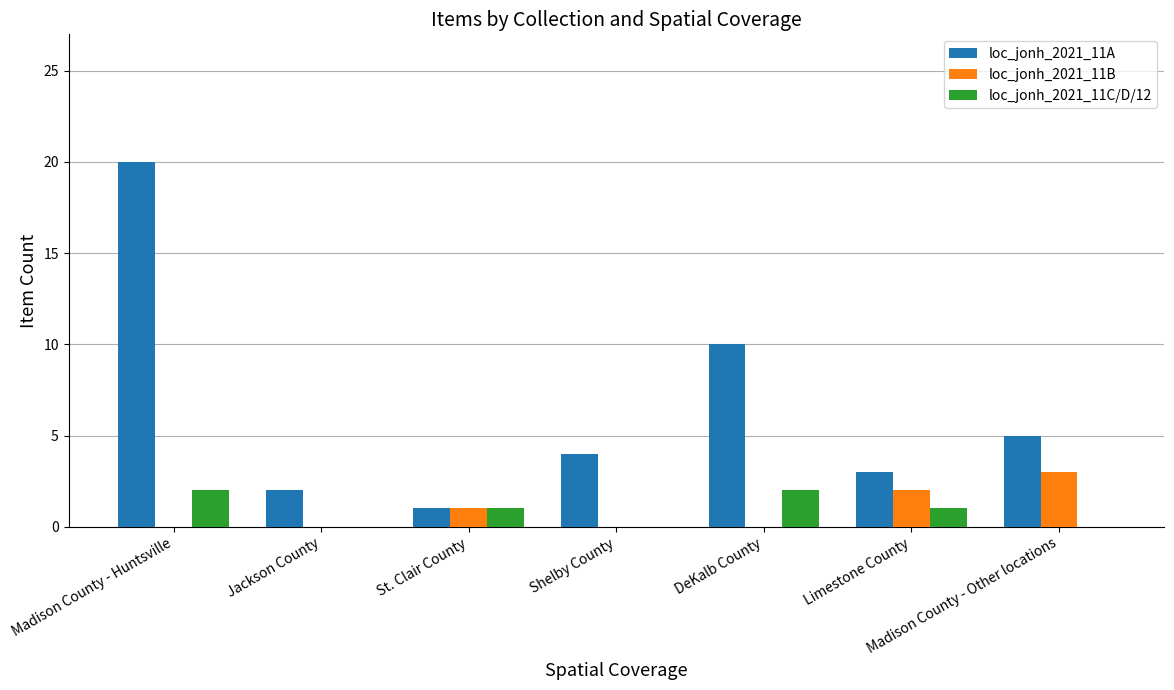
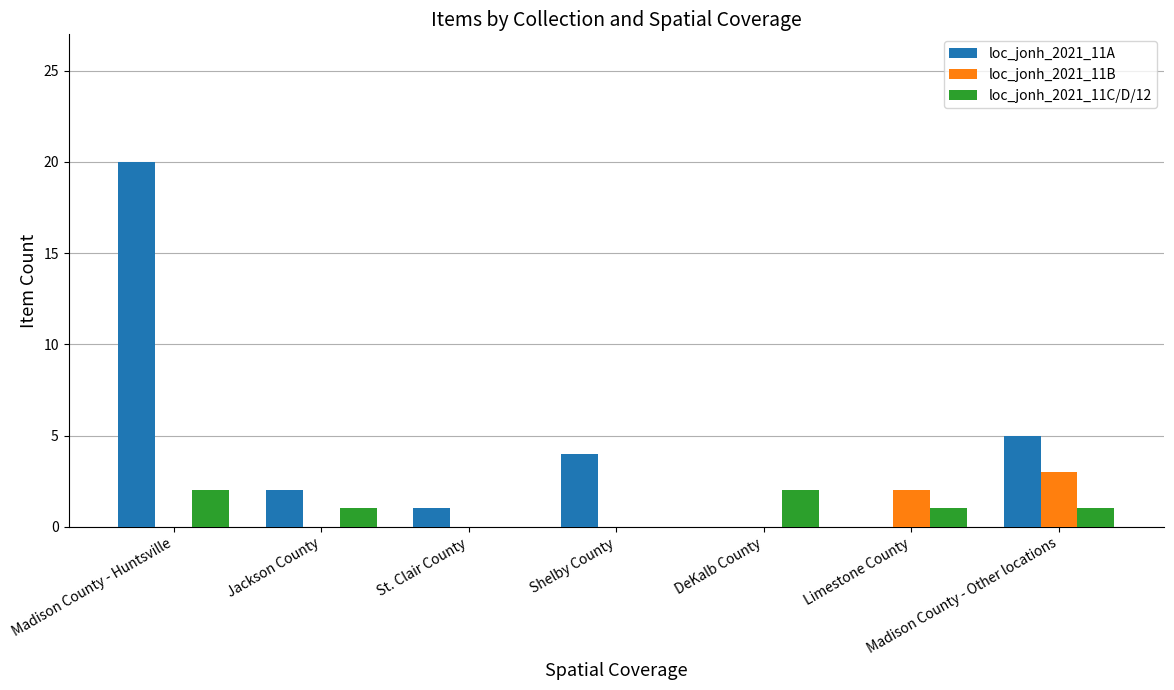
  {
    "loc_jonh_2021_11A": {
      "Madison County - Huntsville": 20,
      "Jackson County": 2,
      "St. Clair County": 1,
      "Shelby County": 4,
-     "DeKalb County": 10,
-     "Limestone County": 3,
+     "DeKalb County": 0,
+     "Limestone County": 0,
      "Madison County - Other locations": 5
    },
    "loc_jonh_2021_11B": {
      "Madison County - Huntsville": 0,
      "Jackson County": 0,
-     "St. Clair County": 1,
+     "St. Clair County": 0,
      "Shelby County": 0,
      "DeKalb County": 0,
      "Limestone County": 2,
      "Madison County - Other locations": 3
    },
    "loc_jonh_2021_11C/D/12": {
      "Madison County - Huntsville": 2,
-     "Jackson County": 0,
-     "St. Clair County": 1,
+     "Jackson County": 1,
+     "St. Clair County": 0,
      "Shelby County": 0,
      "DeKalb County": 2,
      "Limestone County": 1,
-     "Madison County - Other locations": 0
+     "Madison County - Other locations": 1
    }
  }
